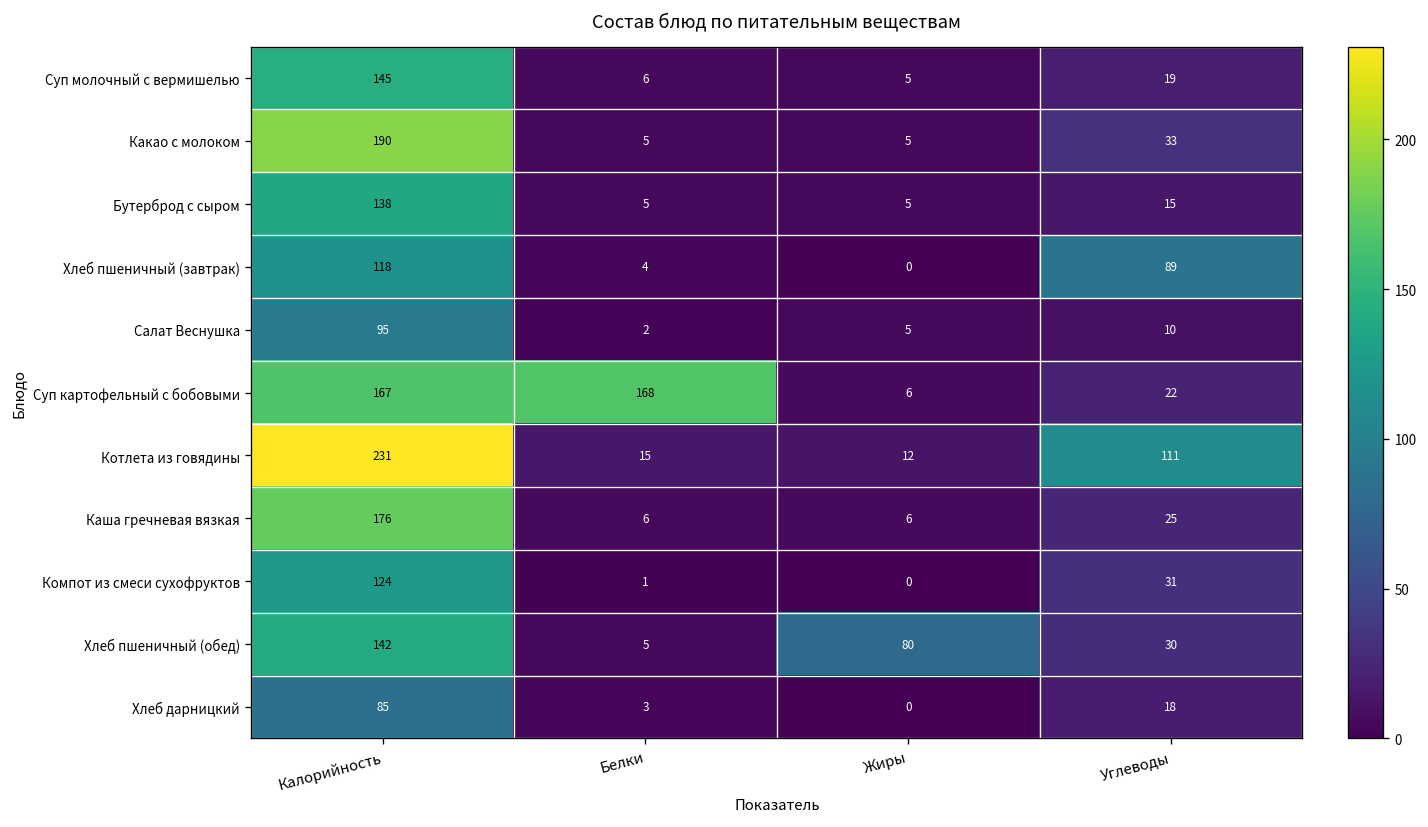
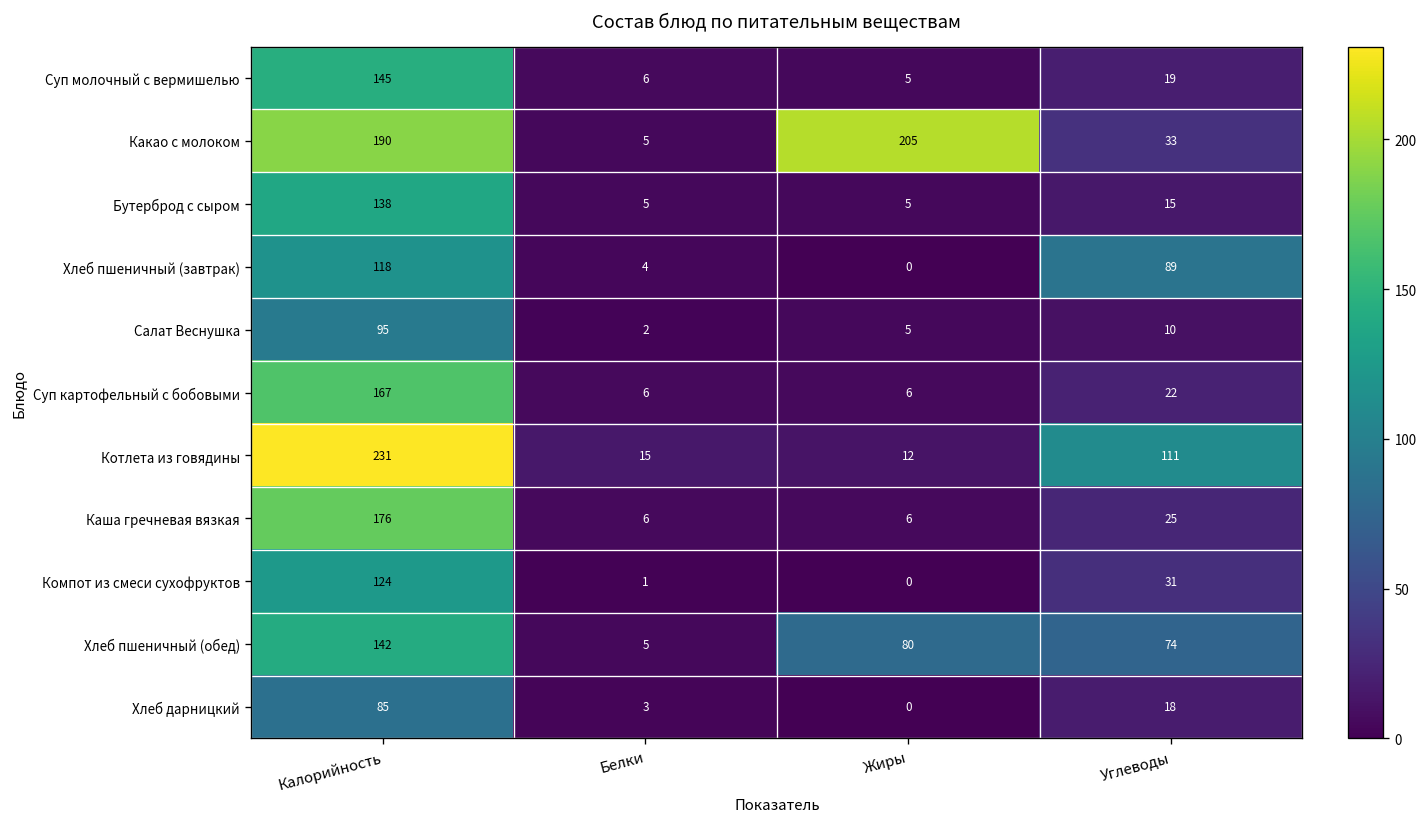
  {
    "Суп молочный с вермишелью": {
      "Калорийность": 145,
      "Белки": 6,
      "Жиры": 5,
      "Углеводы": 19
    },
    "Какао с молоком": {
      "Калорийность": 190,
      "Белки": 5,
-     "Жиры": 5,
+     "Жиры": 205,
      "Углеводы": 33
    },
    "Бутерброд с сыром": {
      "Калорийность": 138,
      "Белки": 5,
      "Жиры": 5,
      "Углеводы": 15
    },
    "Хлеб пшеничный (завтрак)": {
      "Калорийность": 118,
      "Белки": 4,
      "Жиры": 0,
      "Углеводы": 89
    },
    "Салат Веснушка": {
      "Калорийность": 95,
      "Белки": 2,
      "Жиры": 5,
      "Углеводы": 10
    },
    "Суп картофельный с бобовыми": {
      "Калорийность": 167,
-     "Белки": 168,
+     "Белки": 6,
      "Жиры": 6,
      "Углеводы": 22
    },
    "Котлета из говядины": {
      "Калорийность": 231,
      "Белки": 15,
      "Жиры": 12,
      "Углеводы": 111
    },
    "Каша гречневая вязкая": {
      "Калорийность": 176,
      "Белки": 6,
      "Жиры": 6,
      "Углеводы": 25
    },
    "Компот из смеси сухофруктов": {
      "Калорийность": 124,
      "Белки": 1,
      "Жиры": 0,
      "Углеводы": 31
    },
    "Хлеб пшеничный (обед)": {
      "Калорийность": 142,
      "Белки": 5,
      "Жиры": 80,
-     "Углеводы": 30
+     "Углеводы": 74
    },
    "Хлеб дарницкий": {
      "Калорийность": 85,
      "Белки": 3,
      "Жиры": 0,
      "Углеводы": 18
    }
  }
